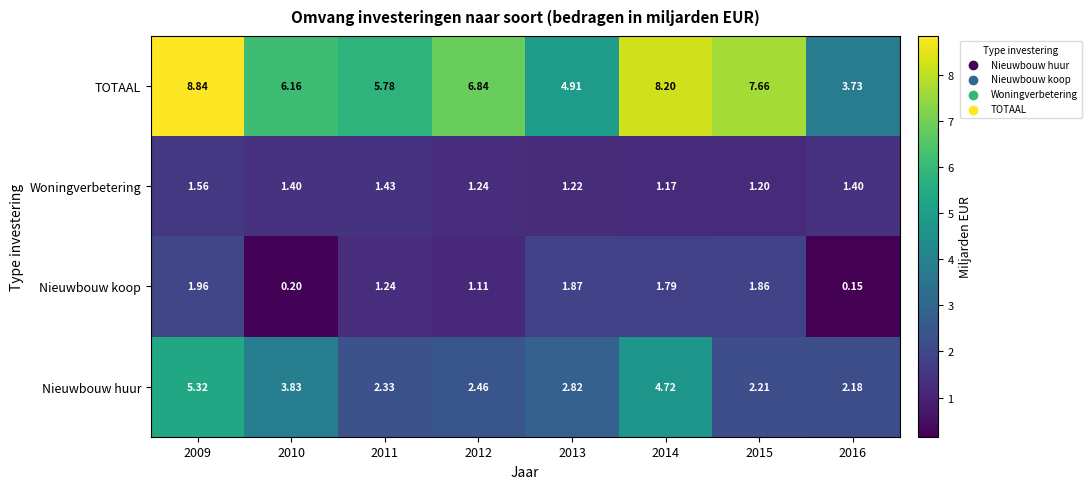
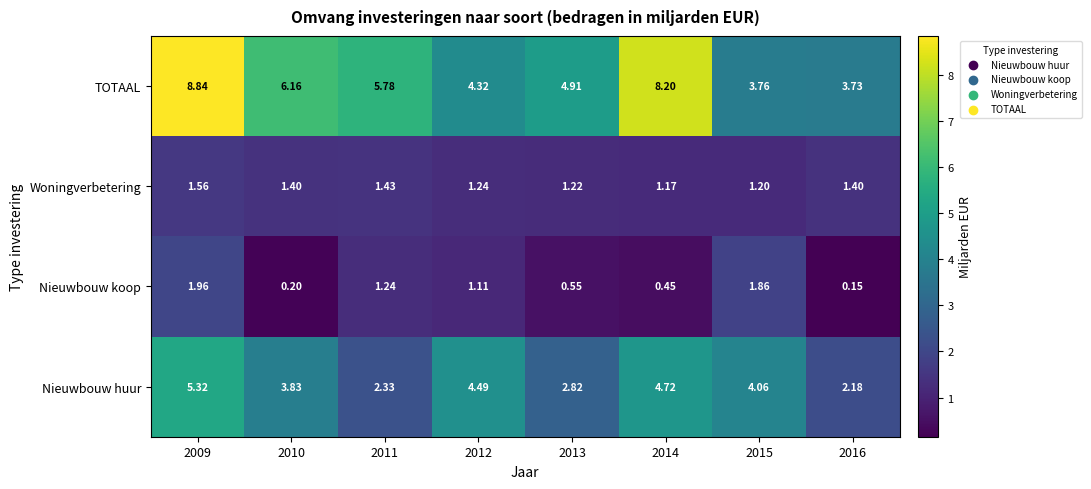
  {
    "TOTAAL": {
      "2009": 8.84,
      "2010": 6.16,
      "2011": 5.78,
-     "2012": 6.84,
+     "2012": 4.32,
      "2013": 4.91,
      "2014": 8.20,
-     "2015": 7.66,
+     "2015": 3.76,
      "2016": 3.73
    },
    "Woningverbetering": {
      "2009": 1.56,
      "2010": 1.40,
      "2011": 1.43,
      "2012": 1.24,
      "2013": 1.22,
      "2014": 1.17,
      "2015": 1.20,
      "2016": 1.40
    },
    "Nieuwbouw koop": {
      "2009": 1.96,
      "2010": 0.20,
      "2011": 1.24,
      "2012": 1.11,
-     "2013": 1.87,
-     "2014": 1.79,
+     "2013": 0.55,
+     "2014": 0.45,
      "2015": 1.86,
      "2016": 0.15
    },
    "Nieuwbouw huur": {
      "2009": 5.32,
      "2010": 3.83,
      "2011": 2.33,
-     "2012": 2.46,
+     "2012": 4.49,
      "2013": 2.82,
      "2014": 4.72,
-     "2015": 2.21,
+     "2015": 4.06,
      "2016": 2.18
    }
  }
